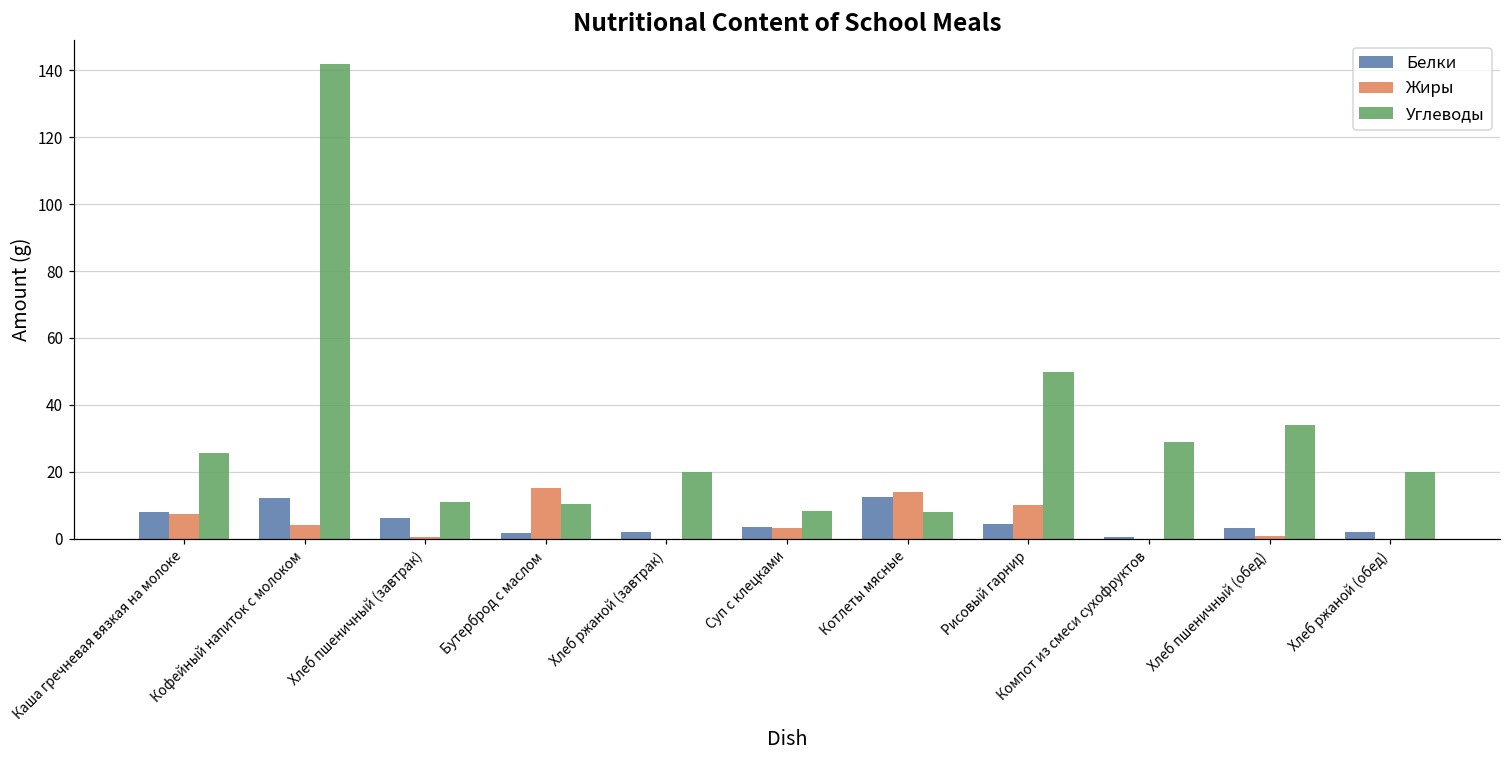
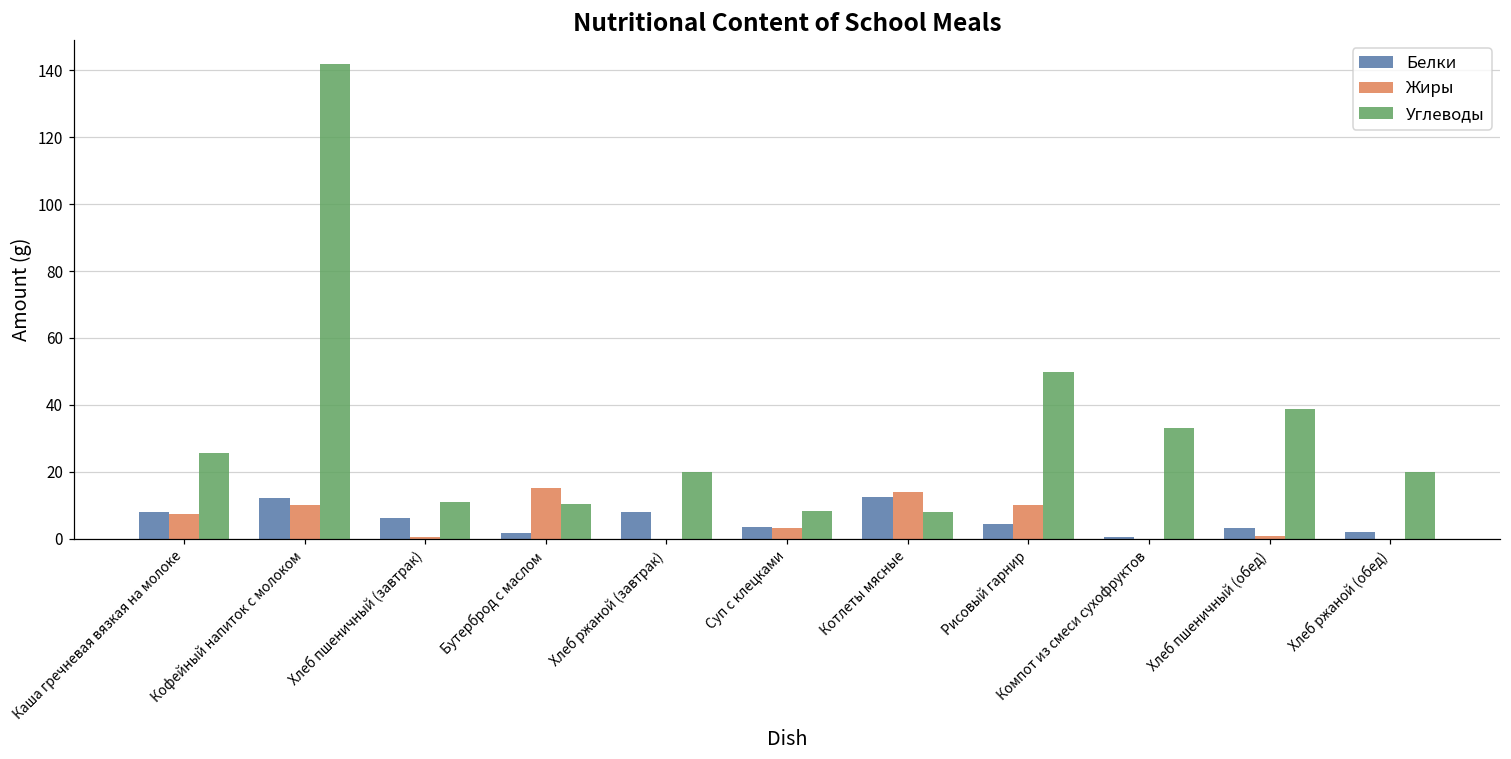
  {
    "Белки": {
      "Каша гречневая вязкая на молоке": 8,
      "Кофейный напиток с молоком": 12,
      "Хлеб пшеничный (завтрак)": 6,
      "Бутерброд с маслом": 2,
-     "Хлеб ржаной (завтрак)": 2,
+     "Хлеб ржаной (завтрак)": 8,
      "Суп с клецками": 3,
      "Котлеты мясные": 13,
      "Рисовый гарнир": 4,
      "Хлеб пшеничный (обед)": 3,
      "Хлеб ржаной (обед)": 2
    },
    "Жиры": {
      "Каша гречневая вязкая на молоке": 7,
-     "Кофейный напиток с молоком": 4,
+     "Кофейный напиток с молоком": 10,
      "Бутерброд с маслом": 15,
      "Хлеб ржаной (завтрак)": 0,
      "Суп с клецками": 3,
      "Котлеты мясные": 14,
      "Рисовый гарнир": 10,
      "Компот из смеси сухофруктов": 0,
      "Хлеб ржаной (обед)": 0
    },
    "Углеводы": {
      "Каша гречневая вязкая на молоке": 26,
      "Кофейный напиток с молоком": 142,
      "Хлеб пшеничный (завтрак)": 11,
      "Бутерброд с маслом": 10,
      "Хлеб ржаной (завтрак)": 20,
      "Суп с клецками": 8,
      "Котлеты мясные": 8,
      "Рисовый гарнир": 50,
-     "Компот из смеси сухофруктов": 29,
-     "Хлеб пшеничный (обед)": 34,
+     "Компот из смеси сухофруктов": 33,
+     "Хлеб пшеничный (обед)": 39,
      "Хлеб ржаной (обед)": 20
    }
  }
